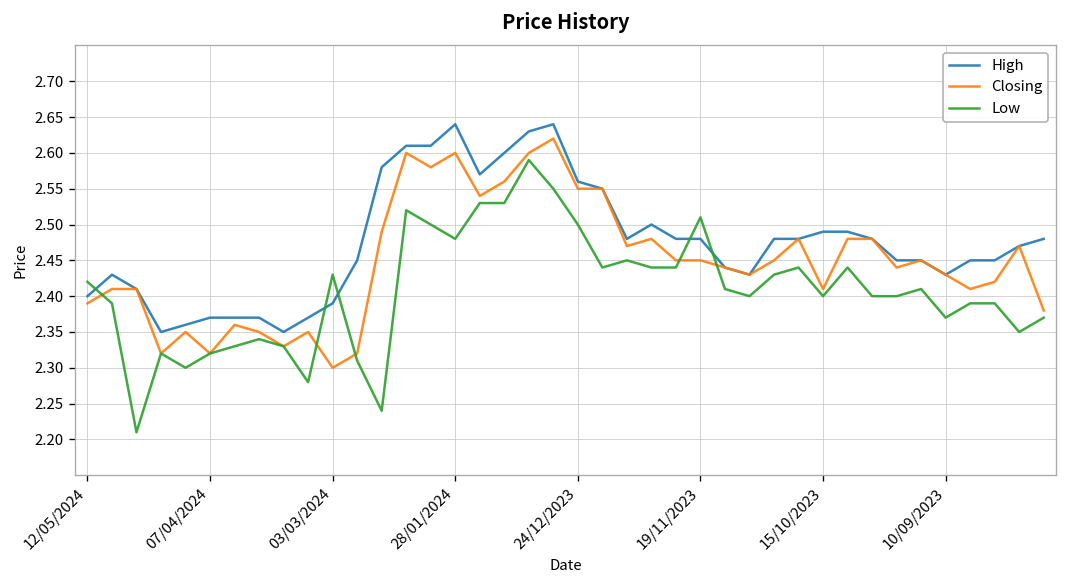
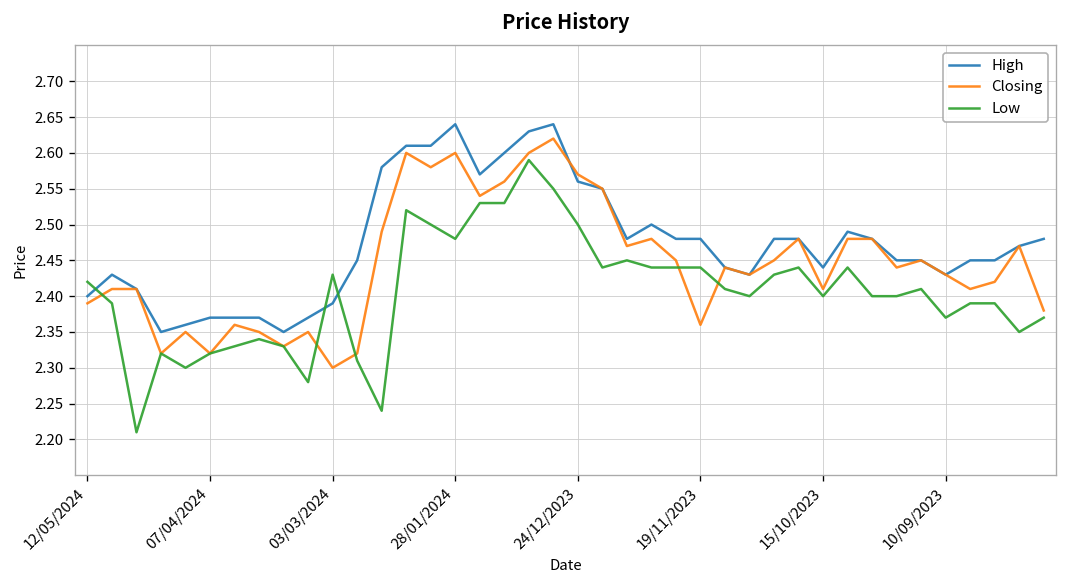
  {
    "High": {
      "12/05/2024": 2.40,
      "07/04/2024": 2.37,
      "03/03/2024": 2.39,
      "28/01/2024": 2.64,
      "24/12/2023": 2.56,
      "19/11/2023": 2.48,
-     "15/10/2023": 2.49
+     "15/10/2023": 2.44
    },
    "Closing": {
      "12/05/2024": 2.39,
      "03/03/2024": 2.30,
      "28/01/2024": 2.60,
-     "24/12/2023": 2.55,
-     "19/11/2023": 2.45,
+     "24/12/2023": 2.57,
+     "19/11/2023": 2.36,
      "15/10/2023": 2.41
    },
    "Low": {
      "12/05/2024": 2.42,
      "03/03/2024": 2.43,
      "28/01/2024": 2.48,
      "24/12/2023": 2.50,
-     "19/11/2023": 2.51,
+     "19/11/2023": 2.44,
      "15/10/2023": 2.40,
      "10/09/2023": 2.37
    }
  }
